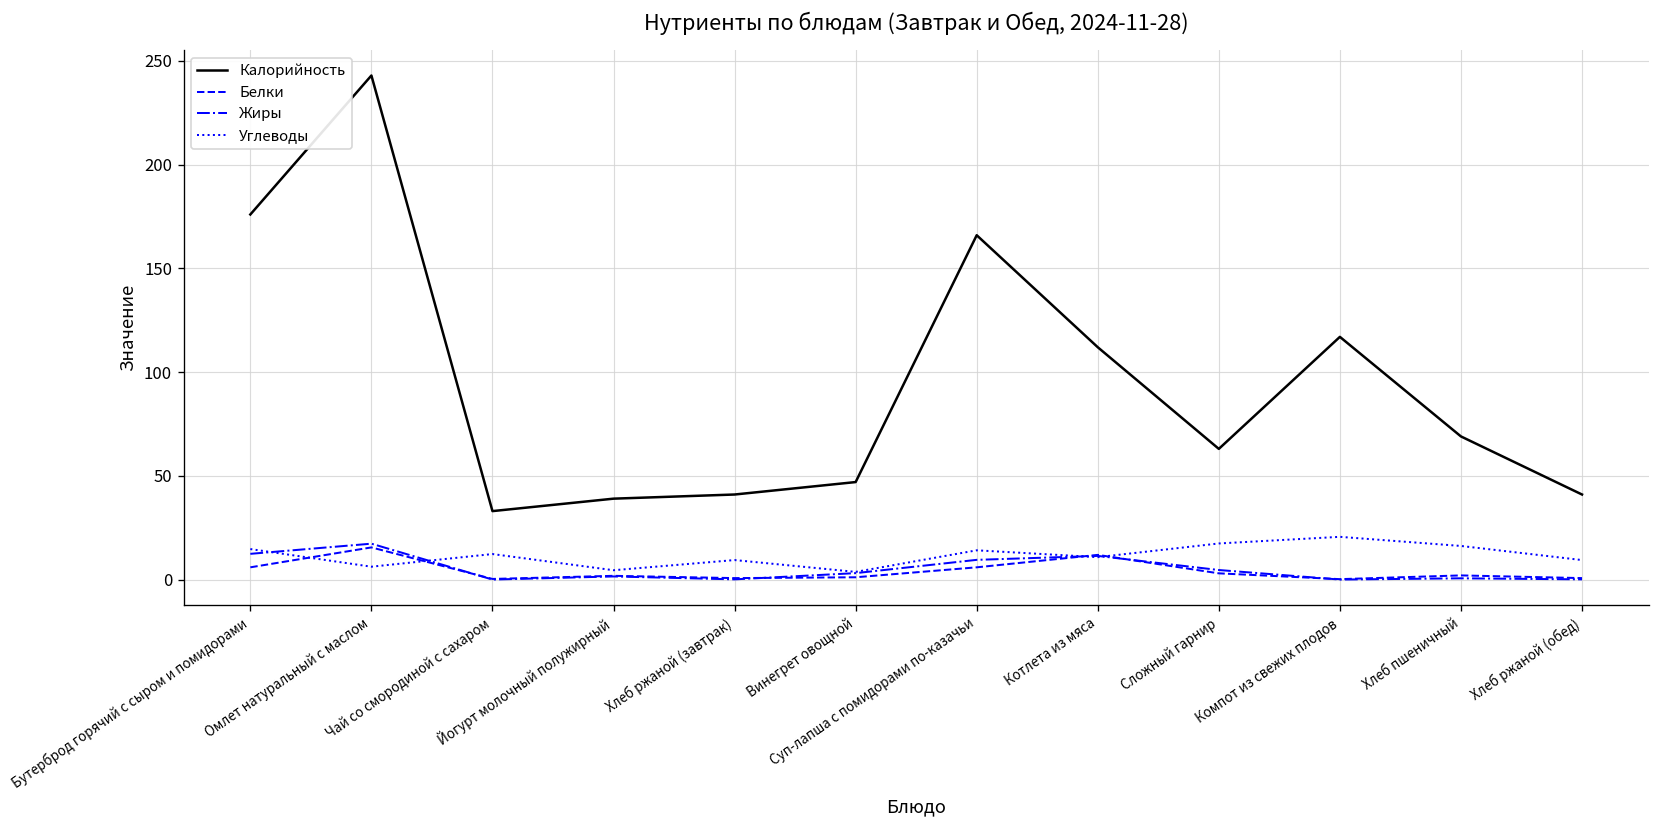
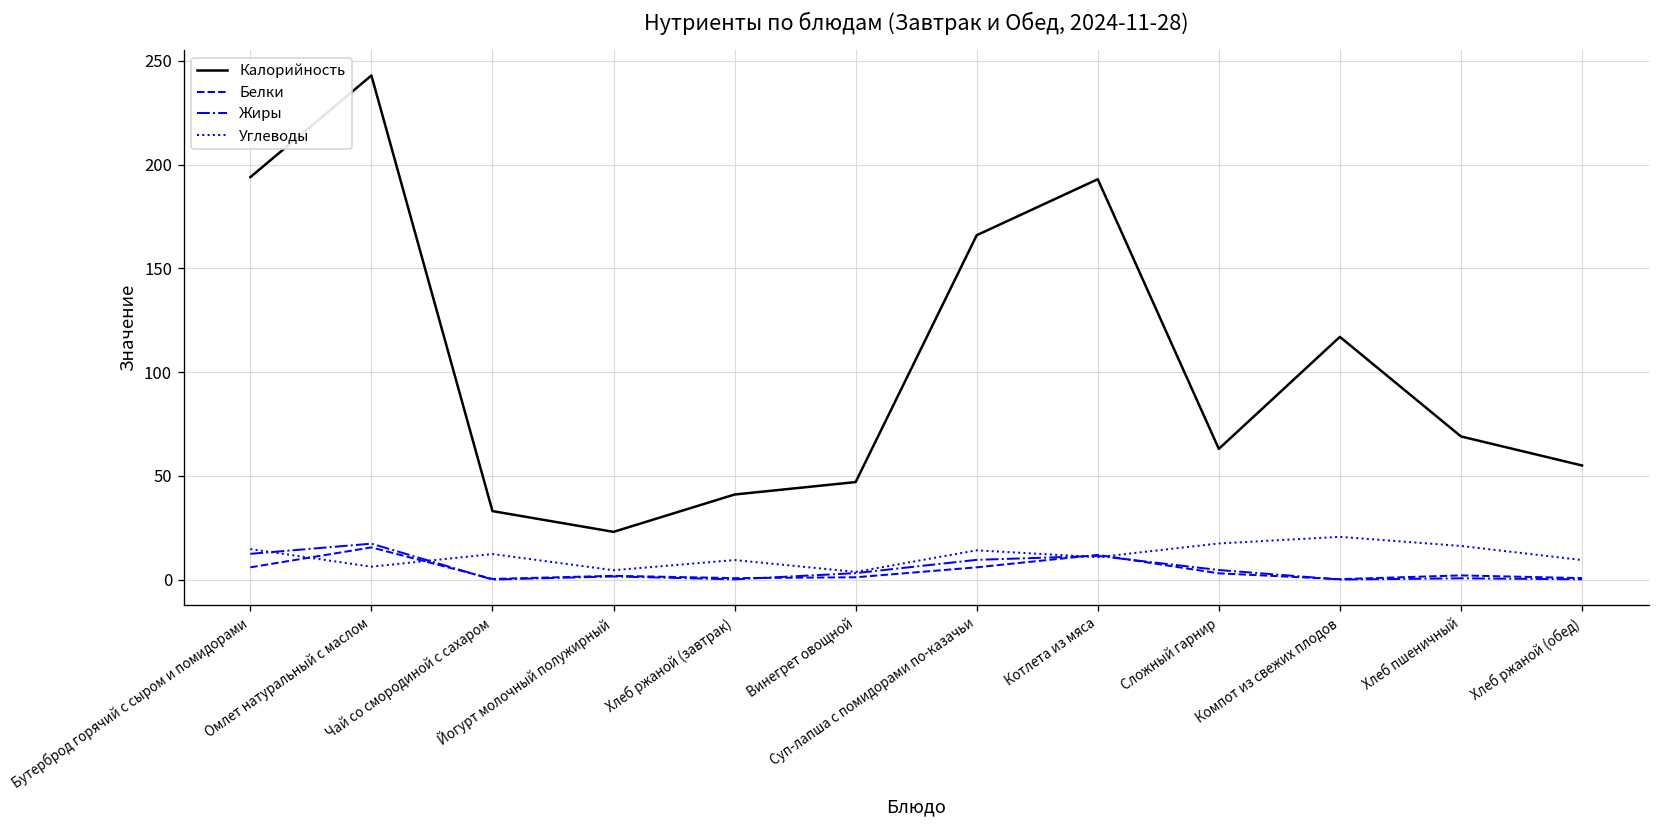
  {
    "Калорийность": {
-     "Бутерброд горячий с сыром и помидорами": 176,
+     "Бутерброд горячий с сыром и помидорами": 194,
      "Омлет натуральный с маслом": 243,
      "Чай со смородиной с сахаром": 33,
-     "Йогурт молочный полужирный": 39,
+     "Йогурт молочный полужирный": 23,
      "Хлеб ржаной (завтрак)": 41,
      "Винегрет овощной": 47,
      "Суп-лапша с помидорами по-казачьи": 166,
-     "Котлета из мяса": 112,
+     "Котлета из мяса": 193,
      "Сложный гарнир": 63,
      "Компот из свежих плодов": 117,
      "Хлеб пшеничный": 69,
-     "Хлеб ржаной (обед)": 41
+     "Хлеб ржаной (обед)": 55
    }
  }
